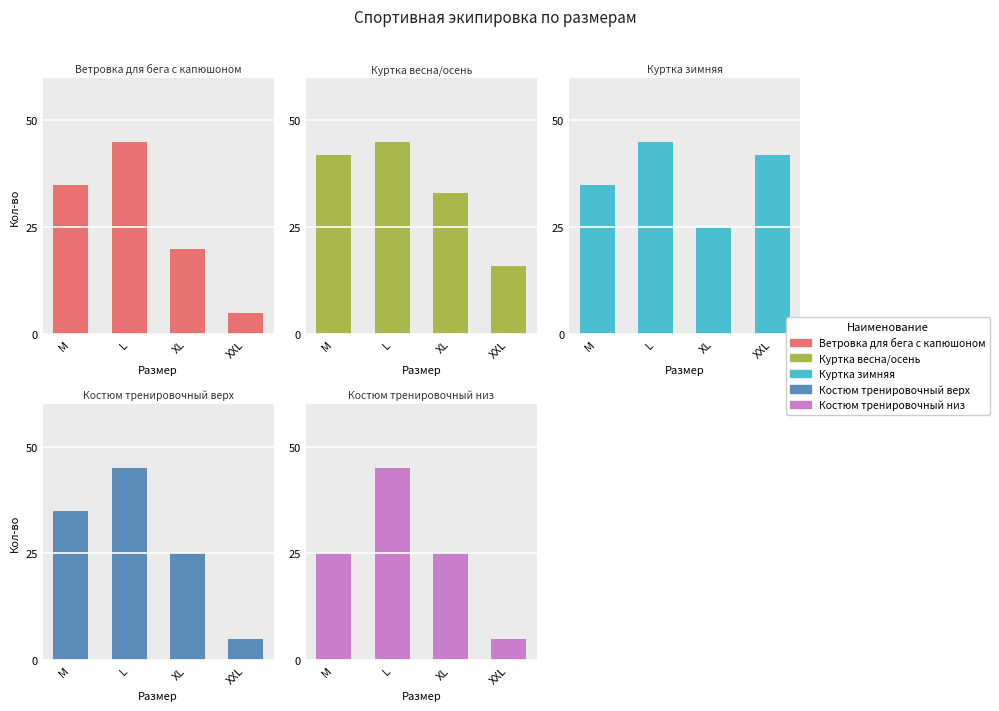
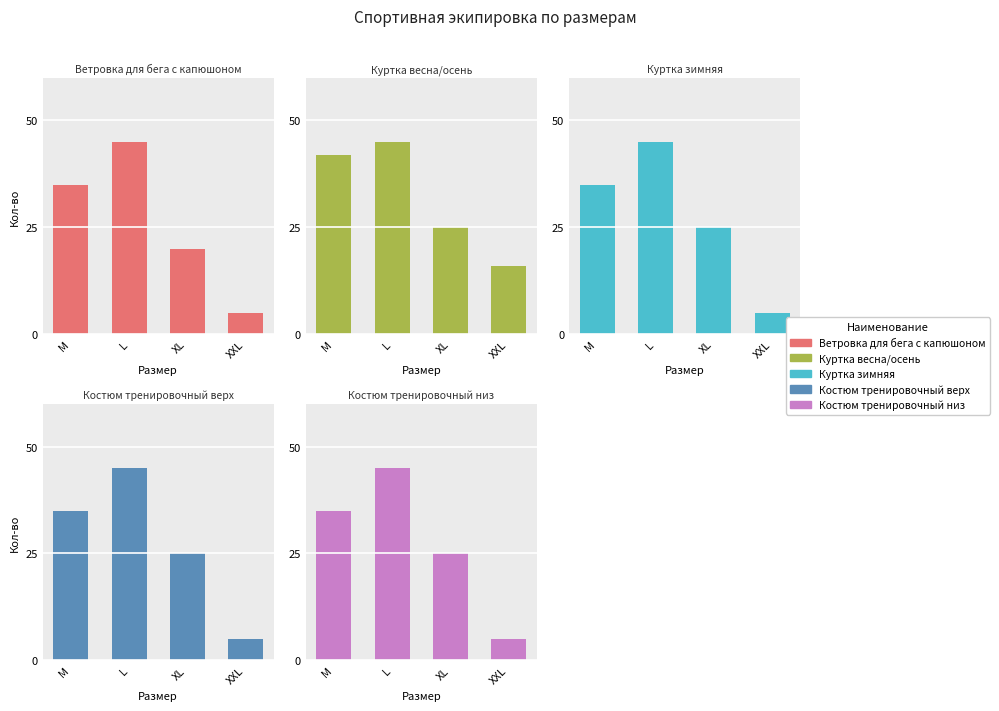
  {
    "Ветровка для бега с капюшоном": {
      "M": 35,
      "L": 45,
      "XL": 20,
      "XXL": 5
    },
    "Куртка весна/осень": {
      "M": 42,
      "L": 45,
-     "XL": 33,
+     "XL": 25,
      "XXL": 16
    },
    "Куртка зимняя": {
      "M": 35,
      "L": 45,
      "XL": 25,
-     "XXL": 42
+     "XXL": 5
    },
    "Костюм тренировочный верх": {
      "M": 35,
      "L": 45,
      "XL": 25,
      "XXL": 5
    },
    "Костюм тренировочный низ": {
-     "M": 25,
+     "M": 35,
      "L": 45,
      "XL": 25,
      "XXL": 5
    }
  }
